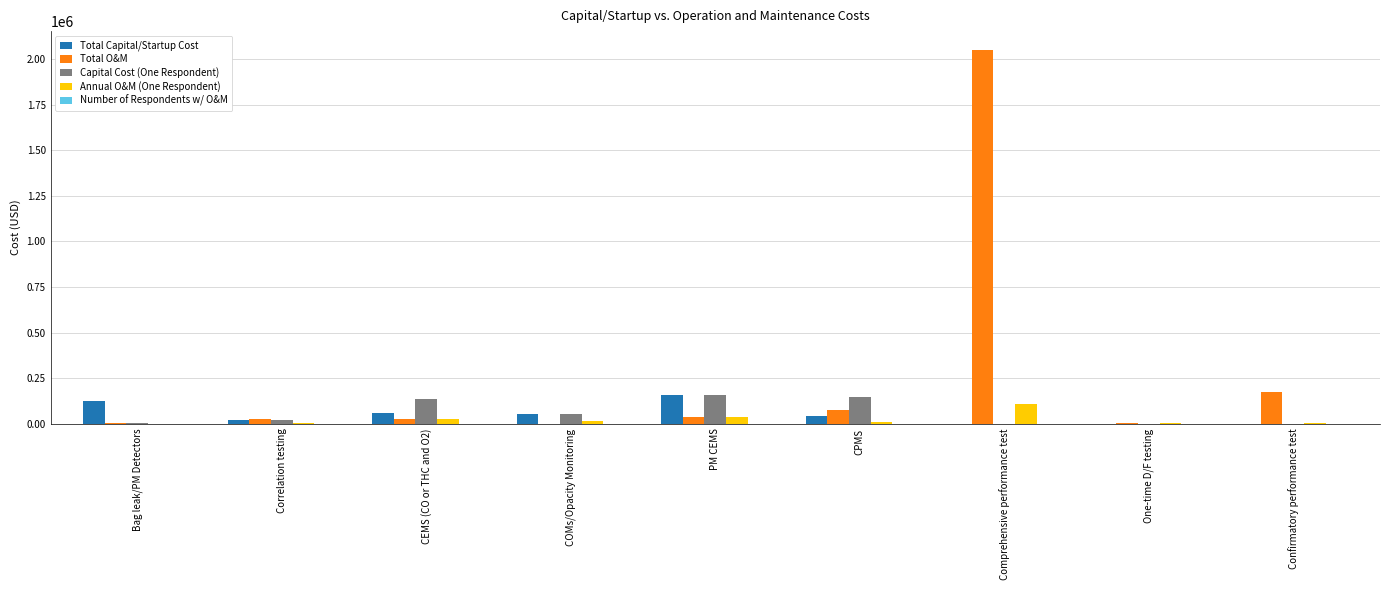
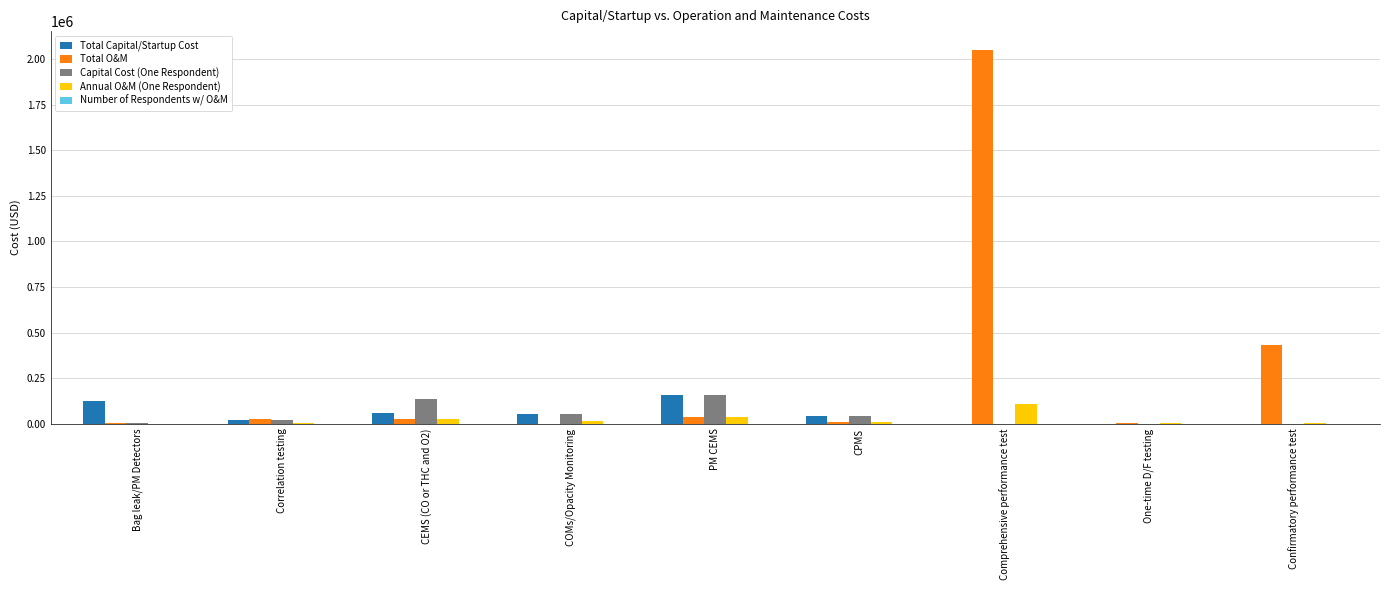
  {
    "Total Capital/Startup Cost": {
      "Bag leak/PM Detectors": 120000,
      "Correlation testing": 20000,
      "CEMS (CO or THC and O2)": 60000,
      "COMs/Opacity Monitoring": 50000,
      "PM CEMS": 160000,
      "CPMS": 40000,
      "Comprehensive performance test": 0,
      "One-time D/F testing": 0,
      "Confirmatory performance test": 0
    },
    "Total O&M": {
      "Correlation testing": 20000,
      "CEMS (CO or THC and O2)": 30000,
      "COMs/Opacity Monitoring": 0,
      "PM CEMS": 30000,
-     "CPMS": 70000,
+     "CPMS": 10000,
      "Comprehensive performance test": 2050000,
-     "Confirmatory performance test": 180000
+     "Confirmatory performance test": 430000
    },
    "Capital Cost (One Respondent)": {
      "Correlation testing": 20000,
      "CEMS (CO or THC and O2)": 140000,
      "COMs/Opacity Monitoring": 50000,
      "PM CEMS": 160000,
-     "CPMS": 140000,
+     "CPMS": 40000,
      "Comprehensive performance test": 0,
      "One-time D/F testing": 0,
      "Confirmatory performance test": 0
    },
    "Annual O&M (One Respondent)": {
      "CEMS (CO or THC and O2)": 30000,
      "COMs/Opacity Monitoring": 10000,
      "PM CEMS": 30000,
      "Comprehensive performance test": 110000
    },
    "Number of Respondents w/ O&M": {
      "COMs/Opacity Monitoring": 0
    }
  }
